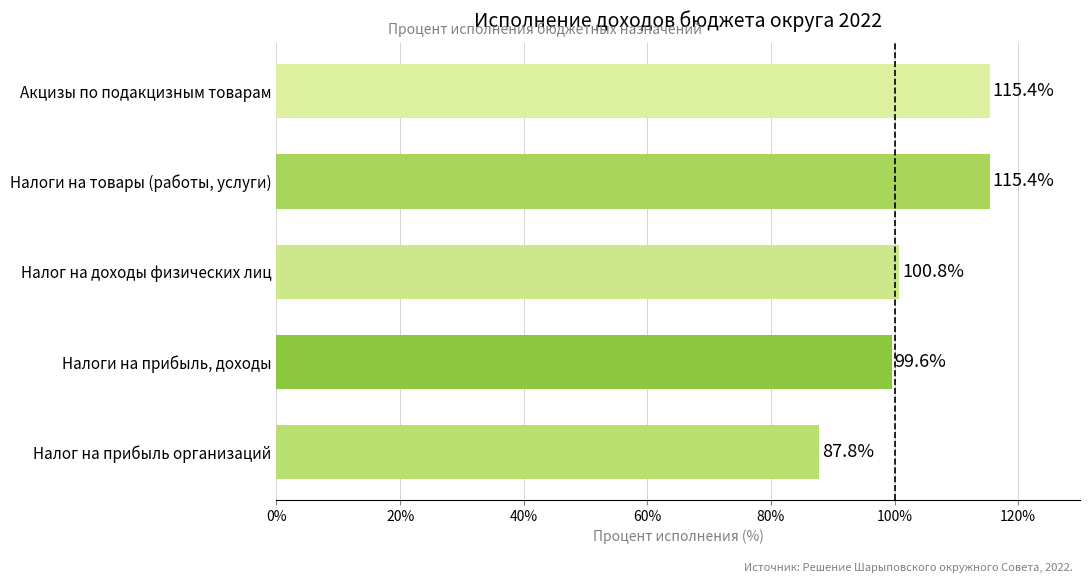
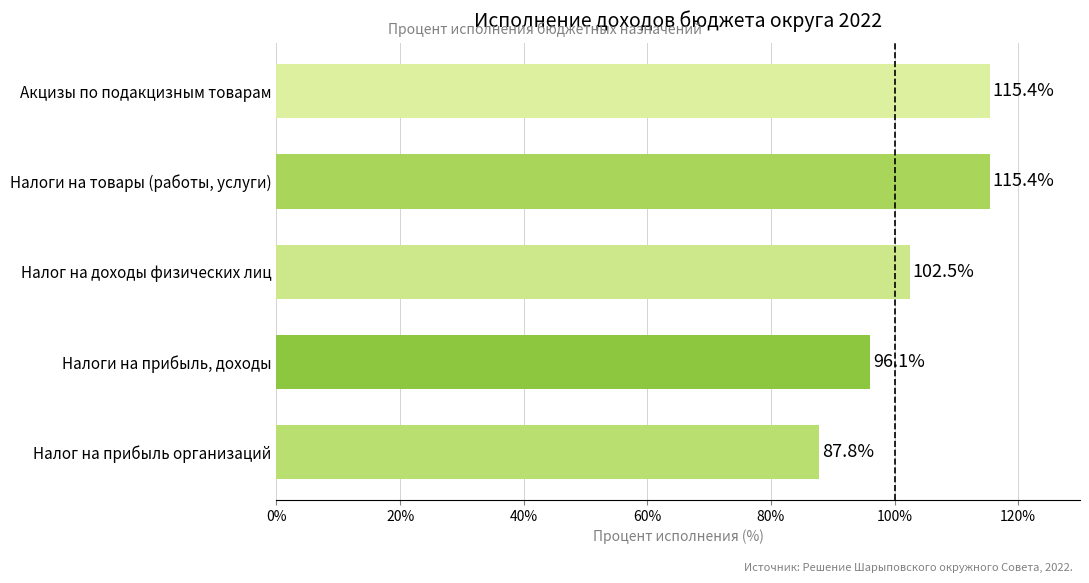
  {
    "Акцизы по подакцизным товарам": "115.4%",
    "Налоги на товары (работы, услуги)": "115.4%",
-   "Налог на доходы физических лиц": "100.8%",
-   "Налоги на прибыль, доходы": "99.6%",
+   "Налог на доходы физических лиц": "102.5%",
+   "Налоги на прибыль, доходы": "96.1%",
    "Налог на прибыль организаций": "87.8%"
  }
